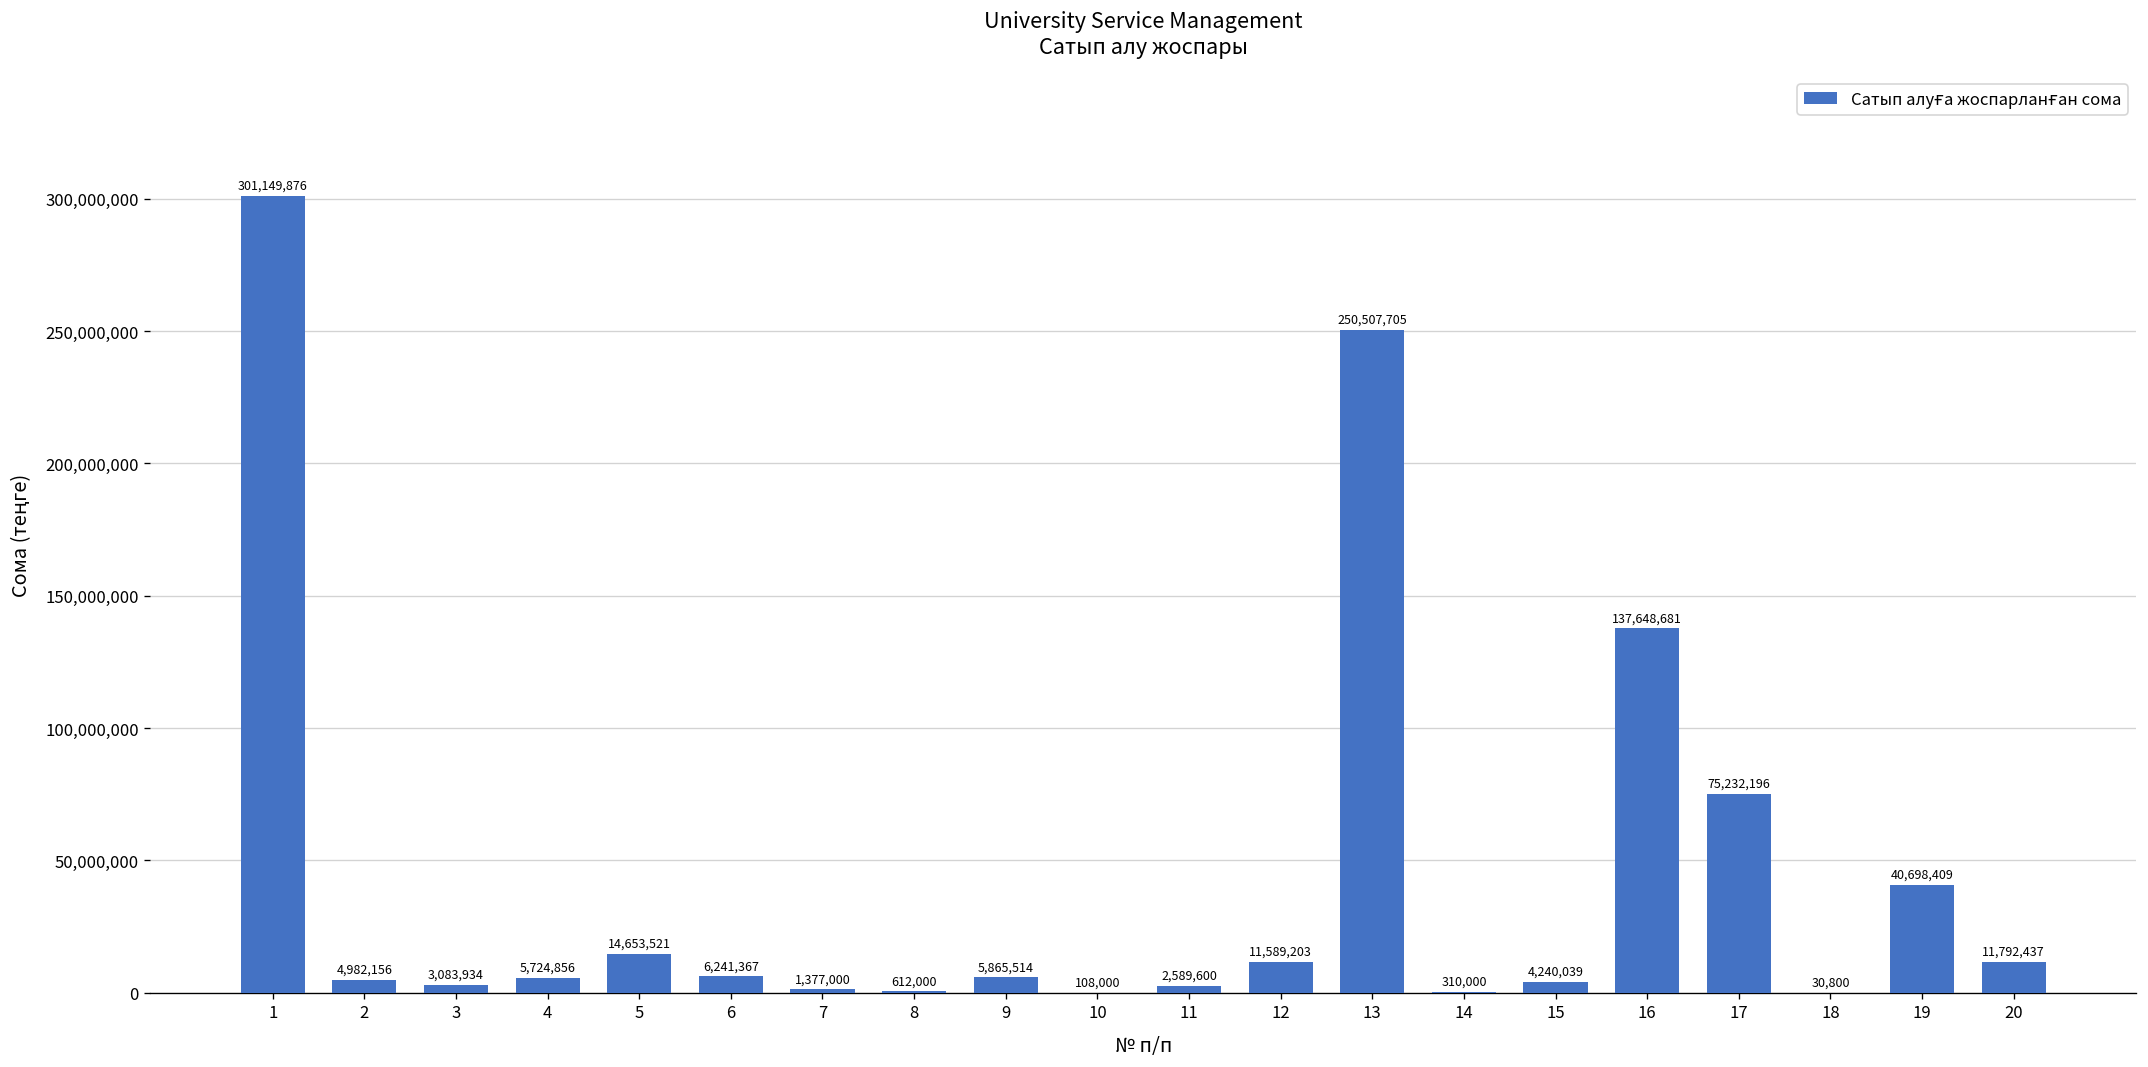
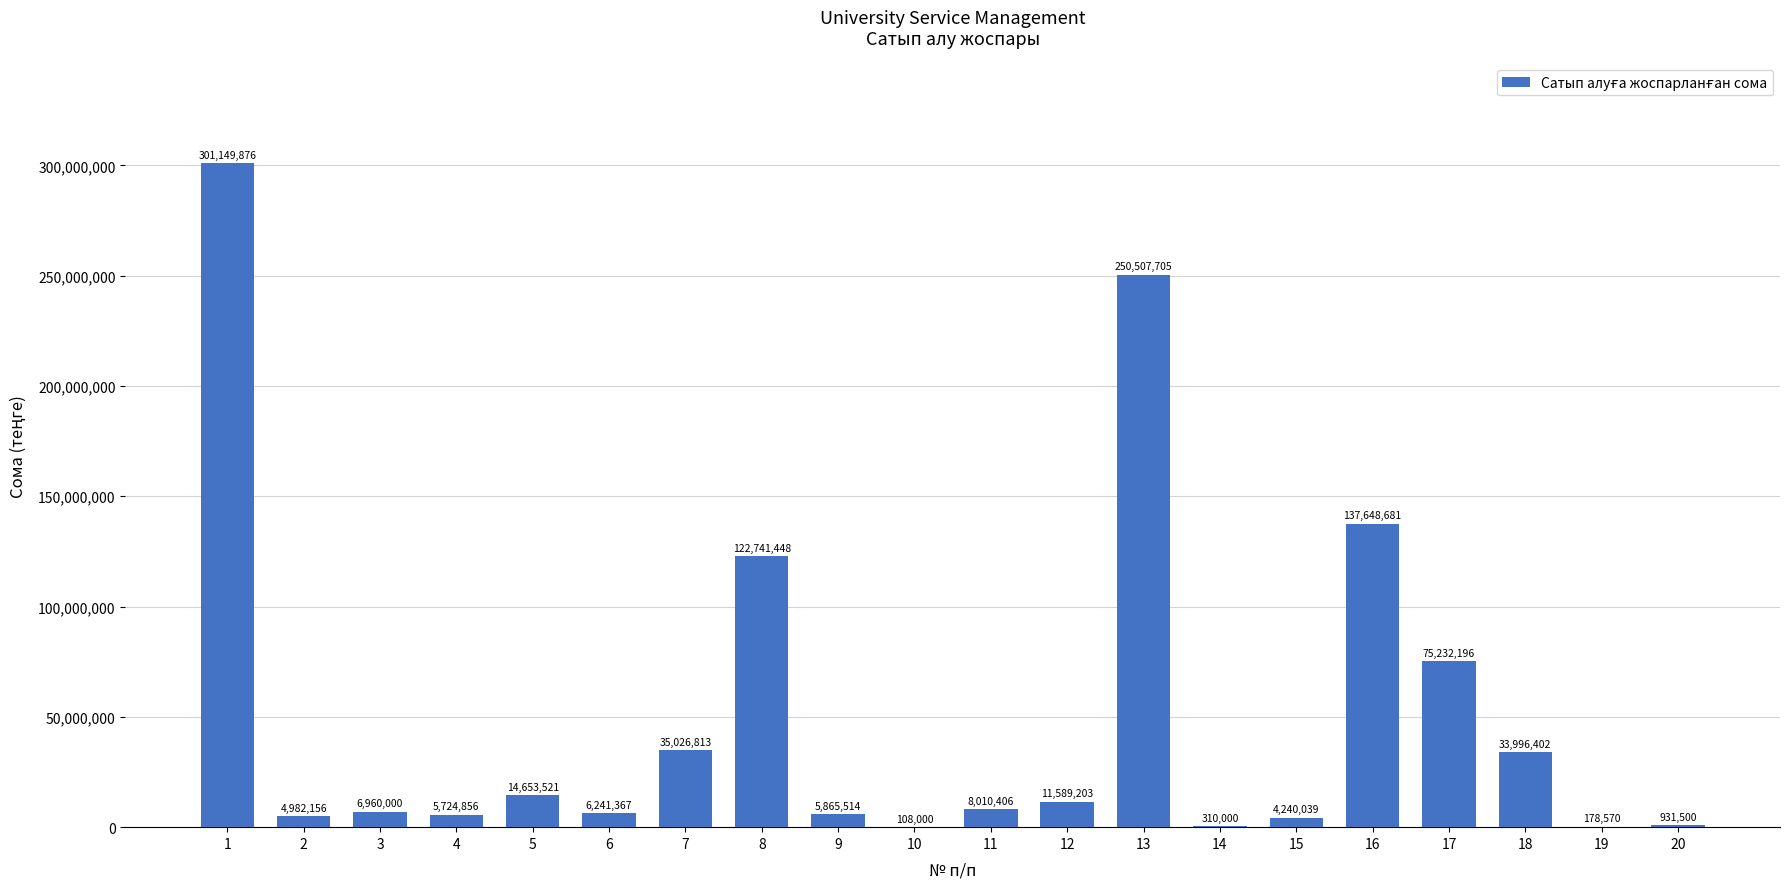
  {
    "1": "301,149,876",
    "2": "4,982,156",
-   "3": "3,083,934",
+   "3": "6,960,000",
    "4": "5,724,856",
    "5": "14,653,521",
    "6": "6,241,367",
-   "7": "1,377,000",
-   "8": "612,000",
+   "7": "35,026,813",
+   "8": "122,741,448",
    "9": "5,865,514",
    "10": "108,000",
-   "11": "2,589,600",
+   "11": "8,010,406",
    "12": "11,589,203",
    "13": "250,507,705",
    "14": "310,000",
    "15": "4,240,039",
    "16": "137,648,681",
    "17": "75,232,196",
-   "18": "30,800",
-   "19": "40,698,409",
-   "20": "11,792,437"
+   "18": "33,996,402",
+   "19": "178,570",
+   "20": "931,500"
  }
